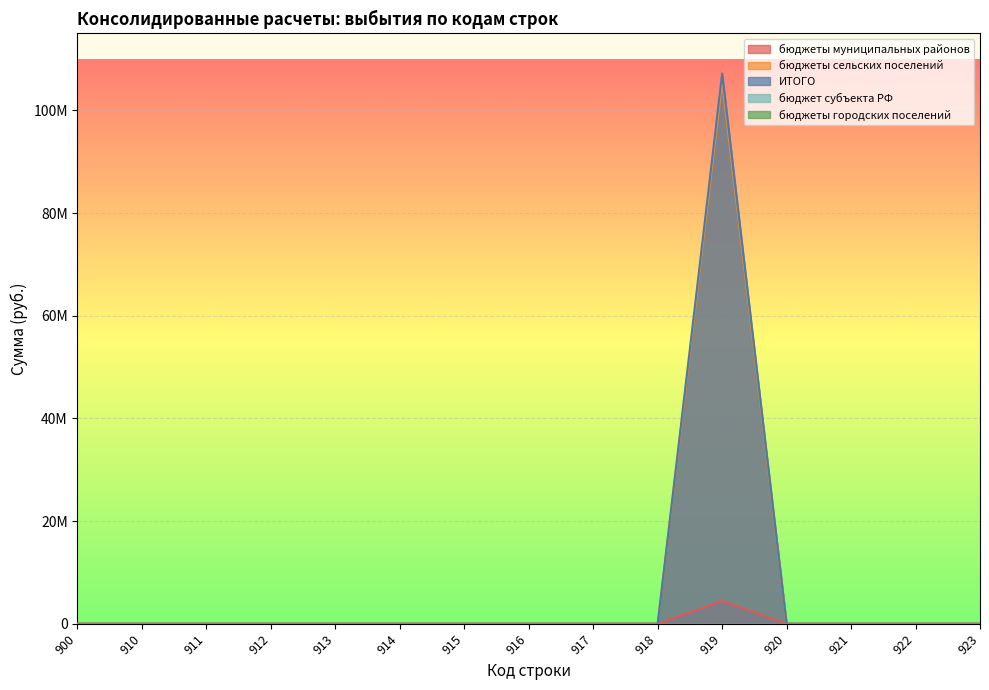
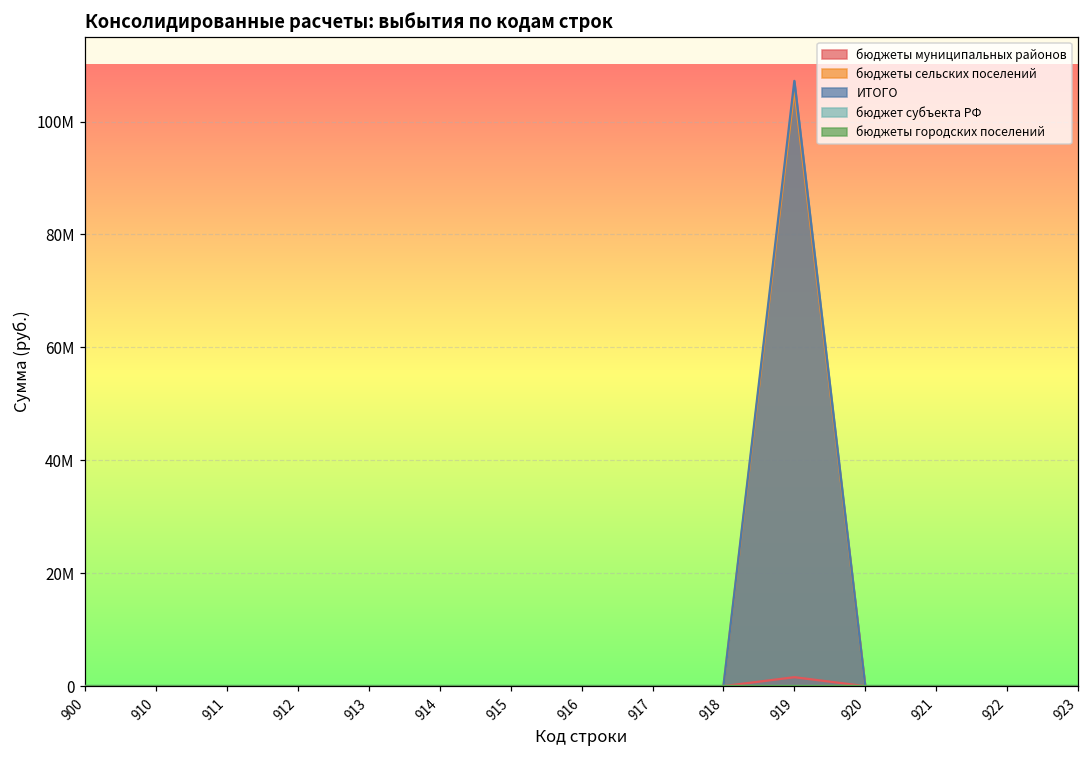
  {
    "бюджеты муниципальных районов": {
-     "919": 4000000
+     "919": 2000000
    },
    "бюджеты сельских поселений": {
      "919": 106000000
    },
    "ИТОГО": {
      "919": 107000000
    },
    "бюджеты городских поселений": {
      "919": 0
    }
  }
